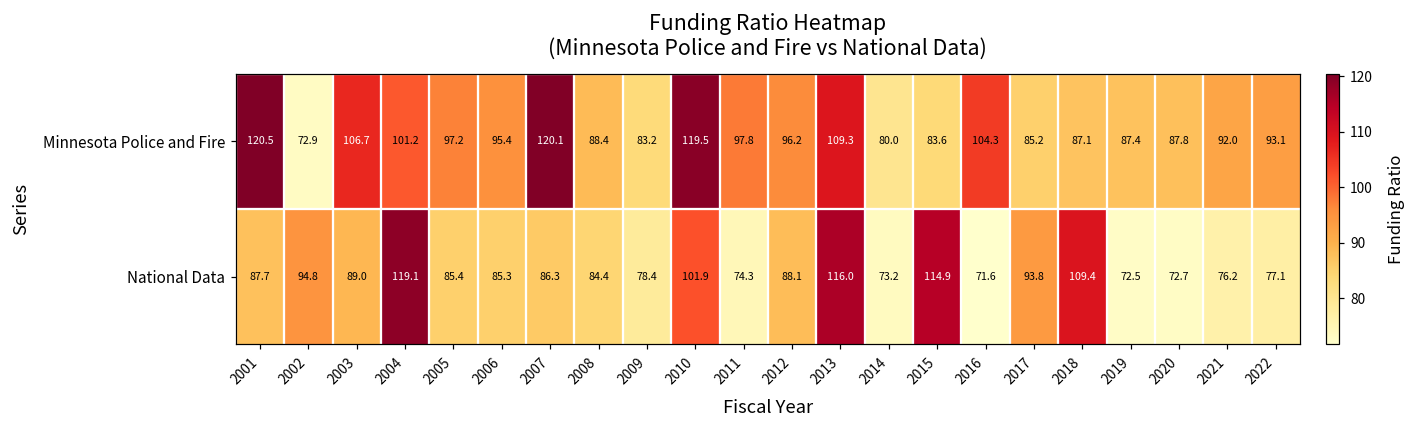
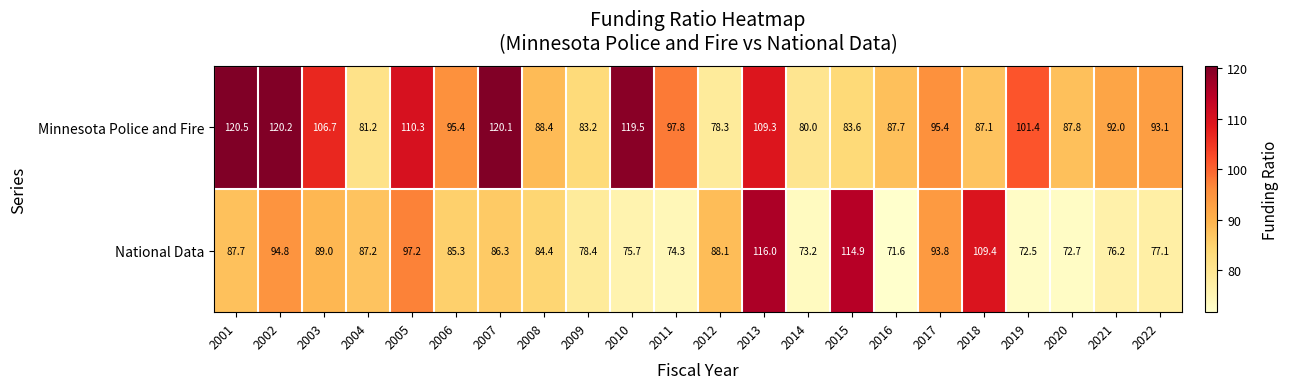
  {
    "Minnesota Police and Fire": {
      "2001": 120.5,
-     "2002": 72.9,
+     "2002": 120.2,
      "2003": 106.7,
-     "2004": 101.2,
-     "2005": 97.2,
+     "2004": 81.2,
+     "2005": 110.3,
      "2006": 95.4,
      "2007": 120.1,
      "2008": 88.4,
      "2009": 83.2,
      "2010": 119.5,
      "2011": 97.8,
-     "2012": 96.2,
+     "2012": 78.3,
      "2013": 109.3,
      "2014": 80.0,
      "2015": 83.6,
-     "2016": 104.3,
-     "2017": 85.2,
+     "2016": 87.7,
+     "2017": 95.4,
      "2018": 87.1,
-     "2019": 87.4,
+     "2019": 101.4,
      "2020": 87.8,
      "2021": 92.0,
      "2022": 93.1
    },
    "National Data": {
      "2001": 87.7,
      "2002": 94.8,
      "2003": 89.0,
-     "2004": 119.1,
-     "2005": 85.4,
+     "2004": 87.2,
+     "2005": 97.2,
      "2006": 85.3,
      "2007": 86.3,
      "2008": 84.4,
      "2009": 78.4,
-     "2010": 101.9,
+     "2010": 75.7,
      "2011": 74.3,
      "2012": 88.1,
      "2013": 116.0,
      "2014": 73.2,
      "2015": 114.9,
      "2016": 71.6,
      "2017": 93.8,
      "2018": 109.4,
      "2019": 72.5,
      "2020": 72.7,
      "2021": 76.2,
      "2022": 77.1
    }
  }
